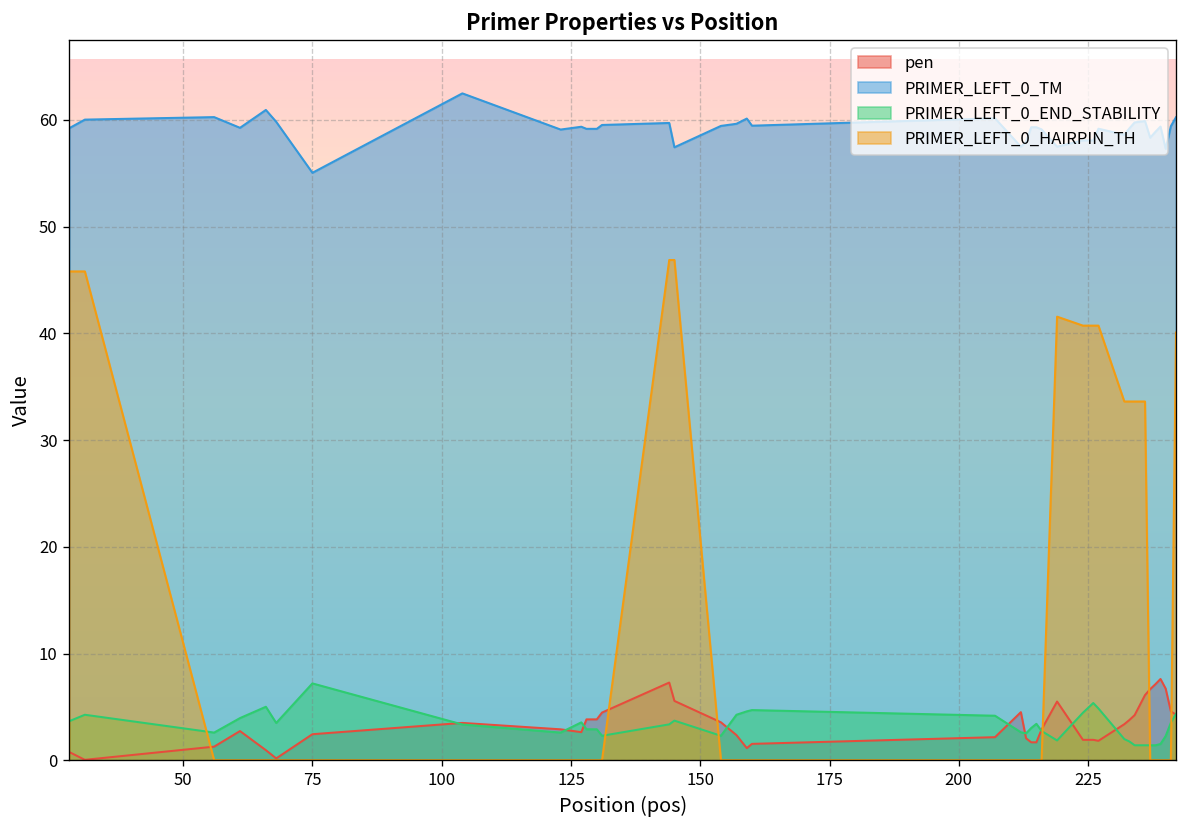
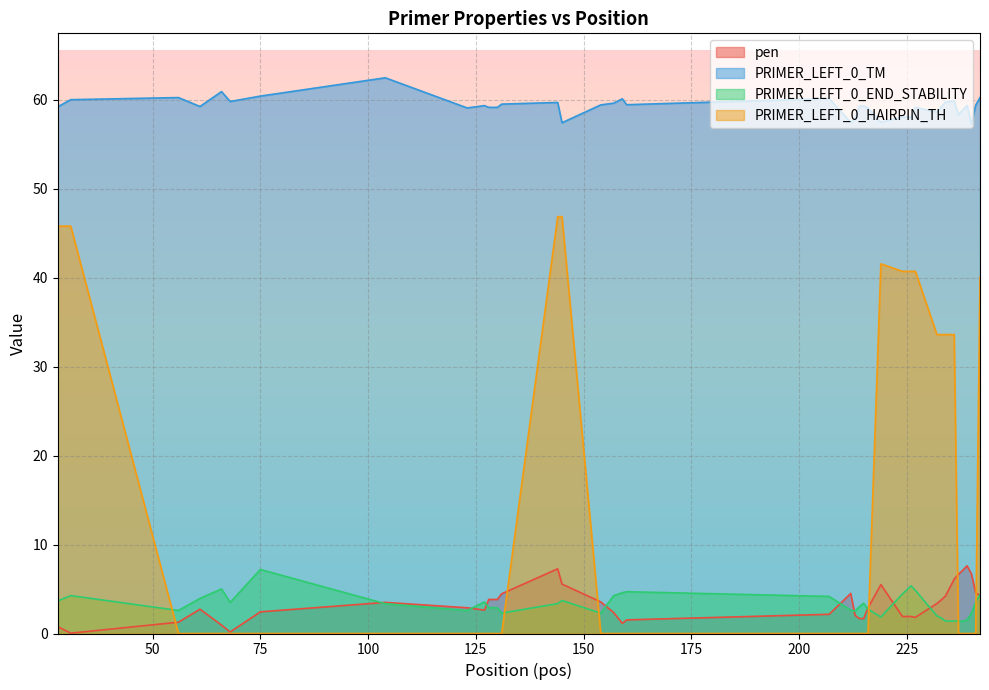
  {
    "pen": {
      "75": 2
    },
    "PRIMER_LEFT_0_TM": {
-     "75": 55
+     "75": 60
    },
    "PRIMER_LEFT_0_END_STABILITY": {
      "75": 7
    },
    "PRIMER_LEFT_0_HAIRPIN_TH": {
      "75": 0
    }
  }
